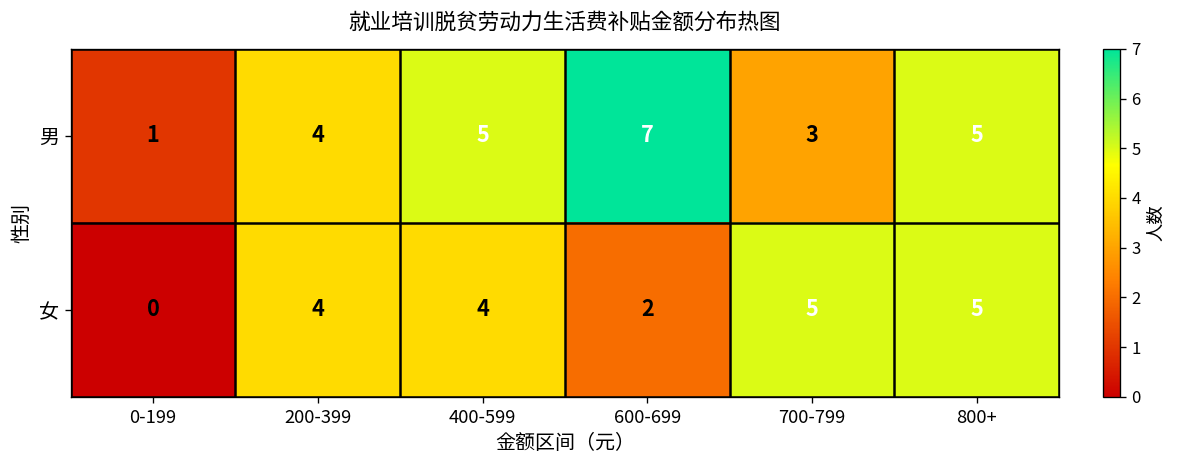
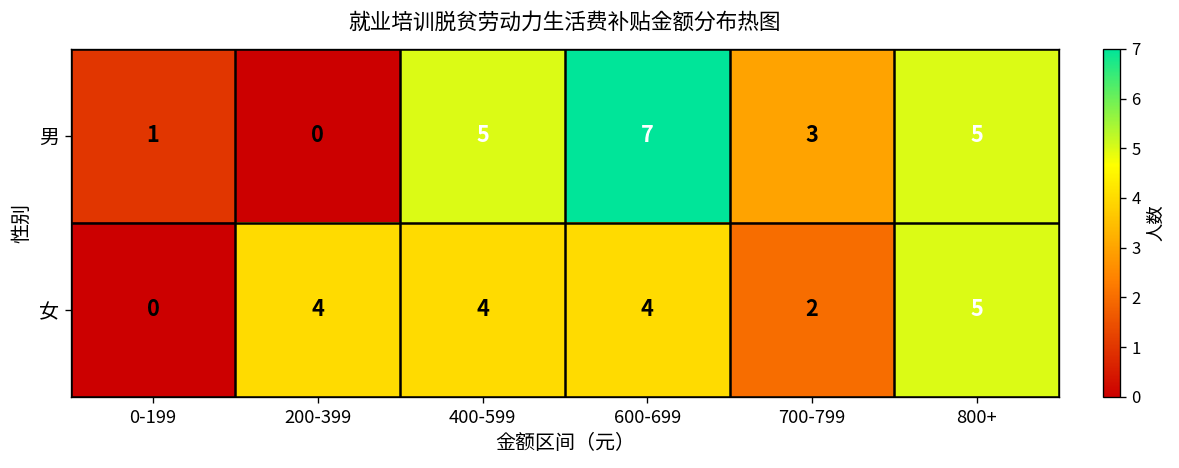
  {
    "男": {
      "0-199": 1,
-     "200-399": 4,
+     "200-399": 0,
      "400-599": 5,
      "600-699": 7,
      "700-799": 3,
      "800+": 5
    },
    "女": {
      "0-199": 0,
      "200-399": 4,
      "400-599": 4,
-     "600-699": 2,
-     "700-799": 5,
+     "600-699": 4,
+     "700-799": 2,
      "800+": 5
    }
  }
